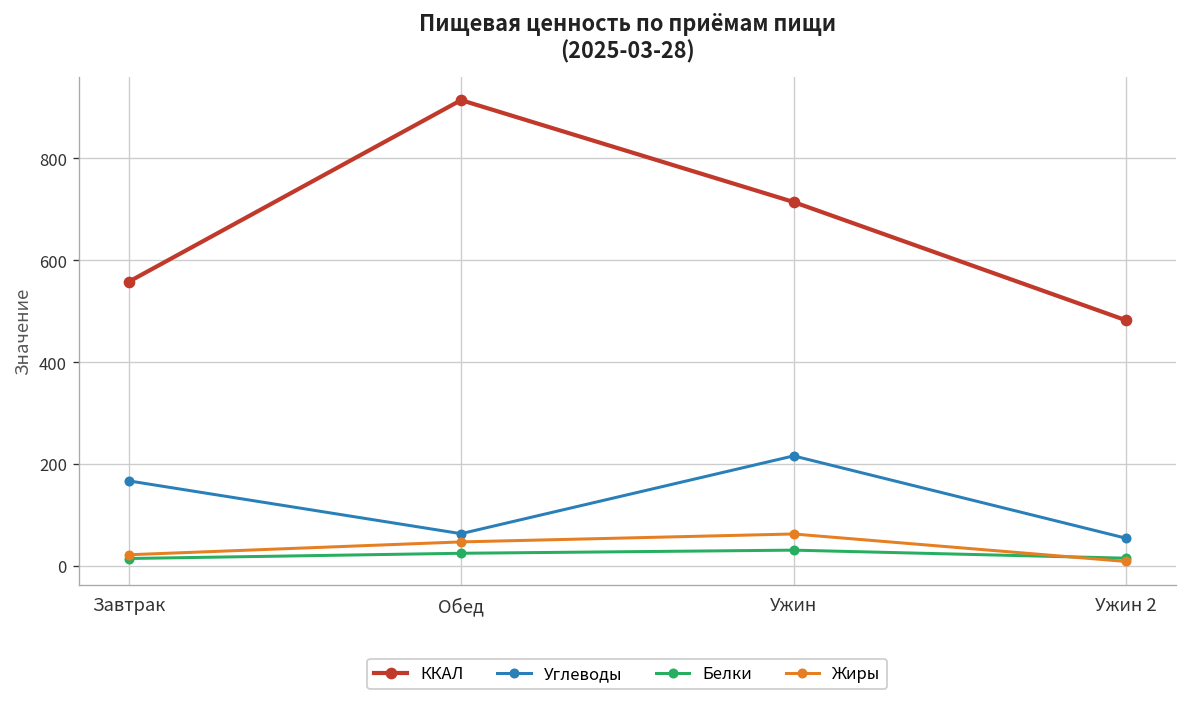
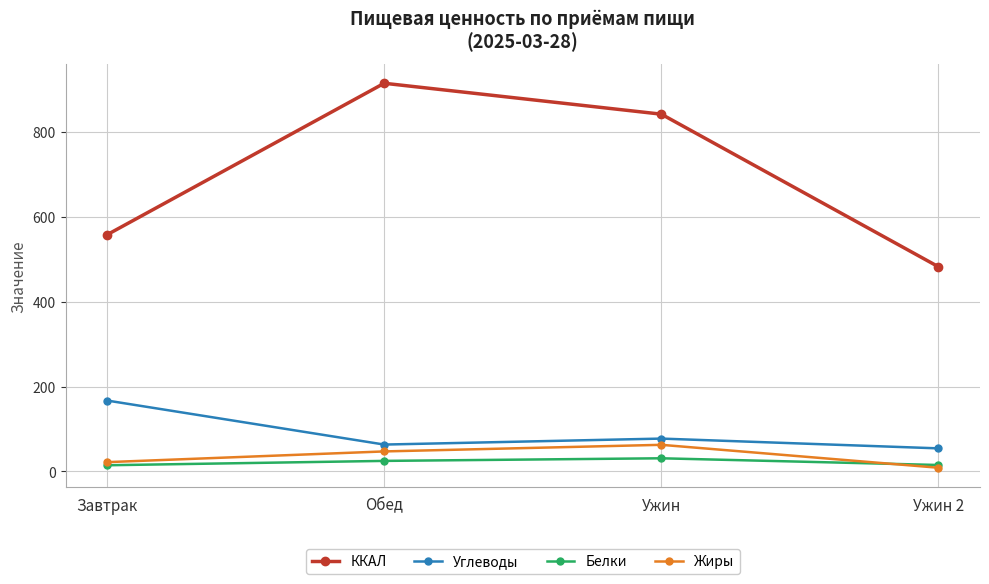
  {
    "ККАЛ": {
      "Завтрак": 560,
      "Обед": 910,
-     "Ужин": 710,
+     "Ужин": 840,
      "Ужин 2": 480
    },
    "Углеводы": {
      "Завтрак": 170,
      "Обед": 60,
-     "Ужин": 220,
+     "Ужин": 80,
      "Ужин 2": 50
    },
    "Белки": {
      "Завтрак": 10,
      "Обед": 20,
      "Ужин": 30,
      "Ужин 2": 20
    },
    "Жиры": {
      "Завтрак": 20,
      "Обед": 50,
      "Ужин": 60,
      "Ужин 2": 10
    }
  }
